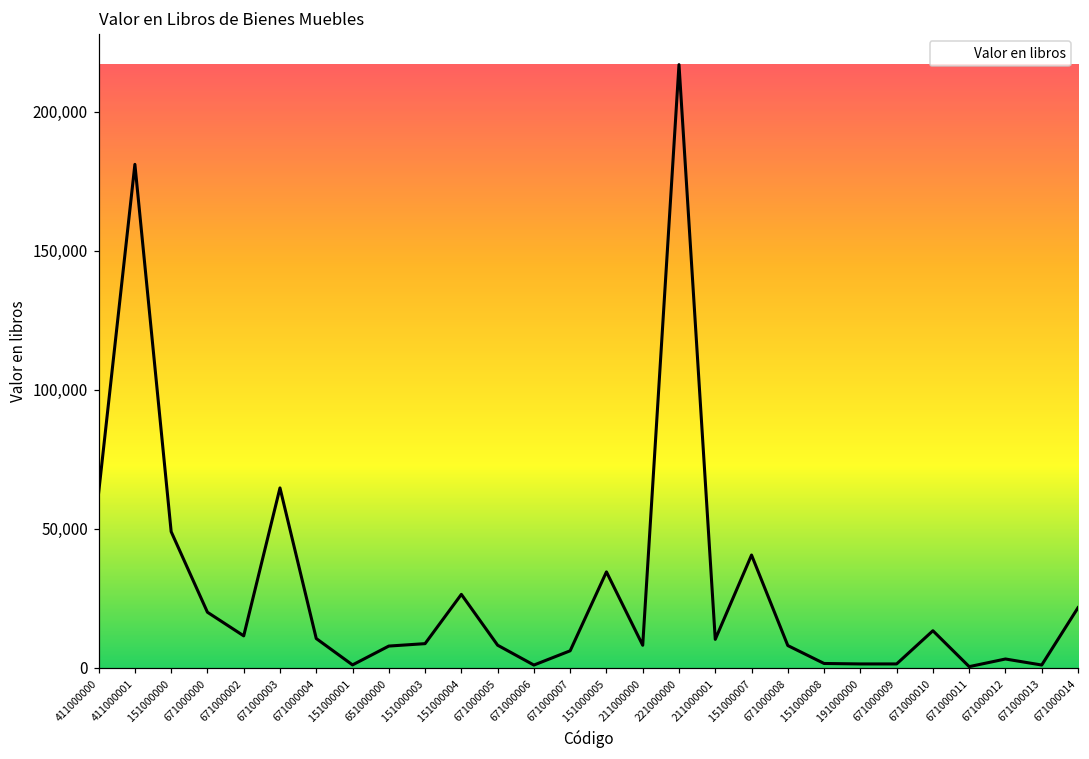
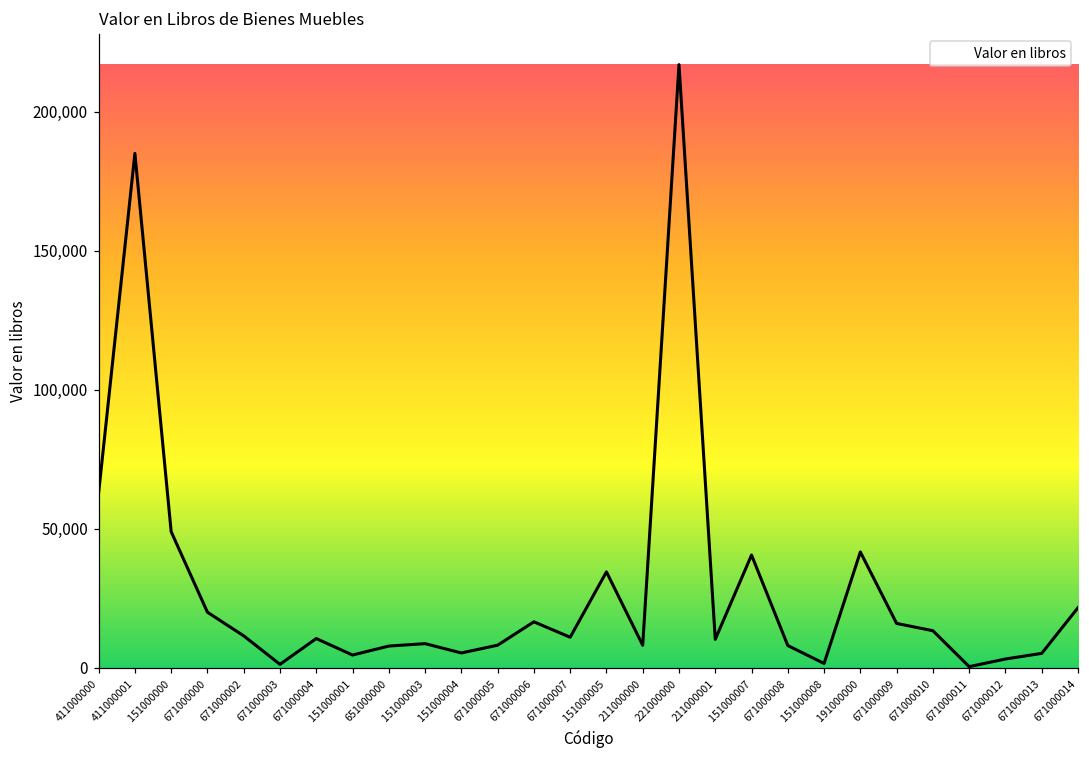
  {
    "411000000": "63,000",
-   "411000001": "181,000",
+   "411000001": "185,000",
    "151000000": "49,000",
    "671000000": "20,000",
    "671000002": "12,000",
-   "671000003": "65,000",
+   "671000003": "1,000",
    "671000004": "11,000",
-   "151000001": "1,000",
+   "151000001": "5,000",
    "651000000": "8,000",
    "151000003": "9,000",
-   "151000004": "26,000",
+   "151000004": "5,000",
    "671000005": "8,000",
-   "671000006": "1,000",
-   "671000007": "6,000",
+   "671000006": "17,000",
+   "671000007": "11,000",
    "151000005": "35,000",
    "211000000": "8,000",
    "221000000": "217,000",
    "211000001": "10,000",
    "151000007": "41,000",
    "671000008": "8,000",
    "151000008": "2,000",
-   "191000000": "1,000",
-   "671000009": "1,000",
+   "191000000": "42,000",
+   "671000009": "16,000",
    "671000010": "13,000",
    "671000011": "0",
    "671000012": "3,000",
-   "671000013": "1,000",
+   "671000013": "5,000",
    "671000014": "22,000"
  }
